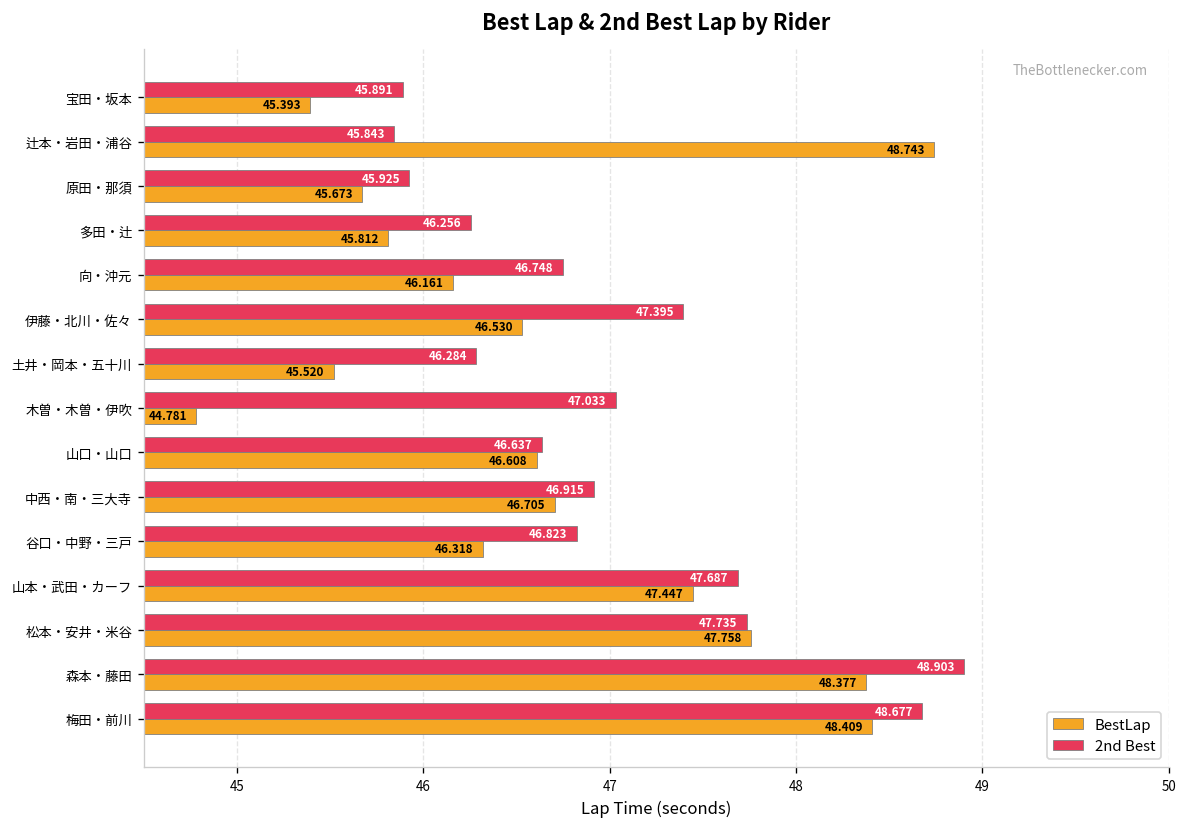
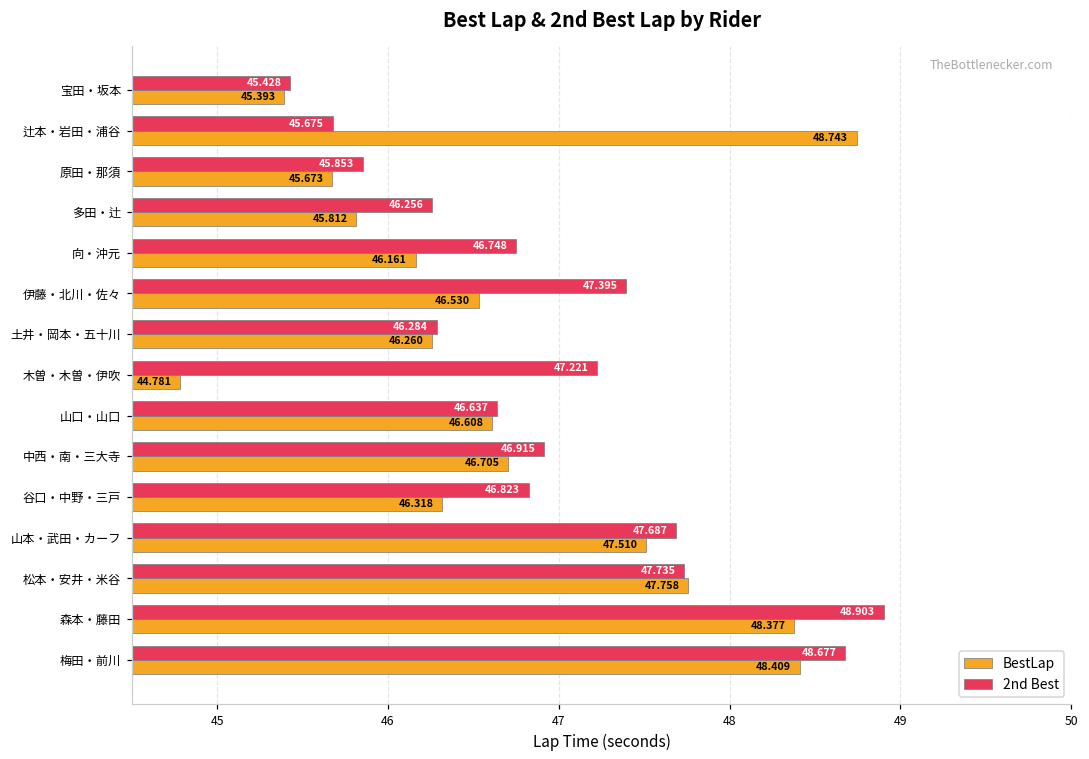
  {
    "BestLap": {
      "宝田・坂本": 45.393,
      "辻本・岩田・浦谷": 48.743,
      "原田・那須": 45.673,
      "多田・辻": 45.812,
      "向・沖元": 46.161,
      "伊藤・北川・佐々": 46.530,
-     "土井・岡本・五十川": 45.520,
+     "土井・岡本・五十川": 46.260,
      "木曽・木曽・伊吹": 44.781,
      "山口・山口": 46.608,
      "中西・南・三大寺": 46.705,
      "谷口・中野・三戸": 46.318,
-     "山本・武田・カーフ": 47.447,
+     "山本・武田・カーフ": 47.510,
      "松本・安井・米谷": 47.758,
      "森本・藤田": 48.377,
      "梅田・前川": 48.409
    },
    "2nd Best": {
-     "宝田・坂本": 45.891,
-     "辻本・岩田・浦谷": 45.843,
-     "原田・那須": 45.925,
+     "宝田・坂本": 45.428,
+     "辻本・岩田・浦谷": 45.675,
+     "原田・那須": 45.853,
      "多田・辻": 46.256,
      "向・沖元": 46.748,
      "伊藤・北川・佐々": 47.395,
      "土井・岡本・五十川": 46.284,
-     "木曽・木曽・伊吹": 47.033,
+     "木曽・木曽・伊吹": 47.221,
      "山口・山口": 46.637,
      "中西・南・三大寺": 46.915,
      "谷口・中野・三戸": 46.823,
      "山本・武田・カーフ": 47.687,
      "松本・安井・米谷": 47.735,
      "森本・藤田": 48.903,
      "梅田・前川": 48.677
    }
  }
